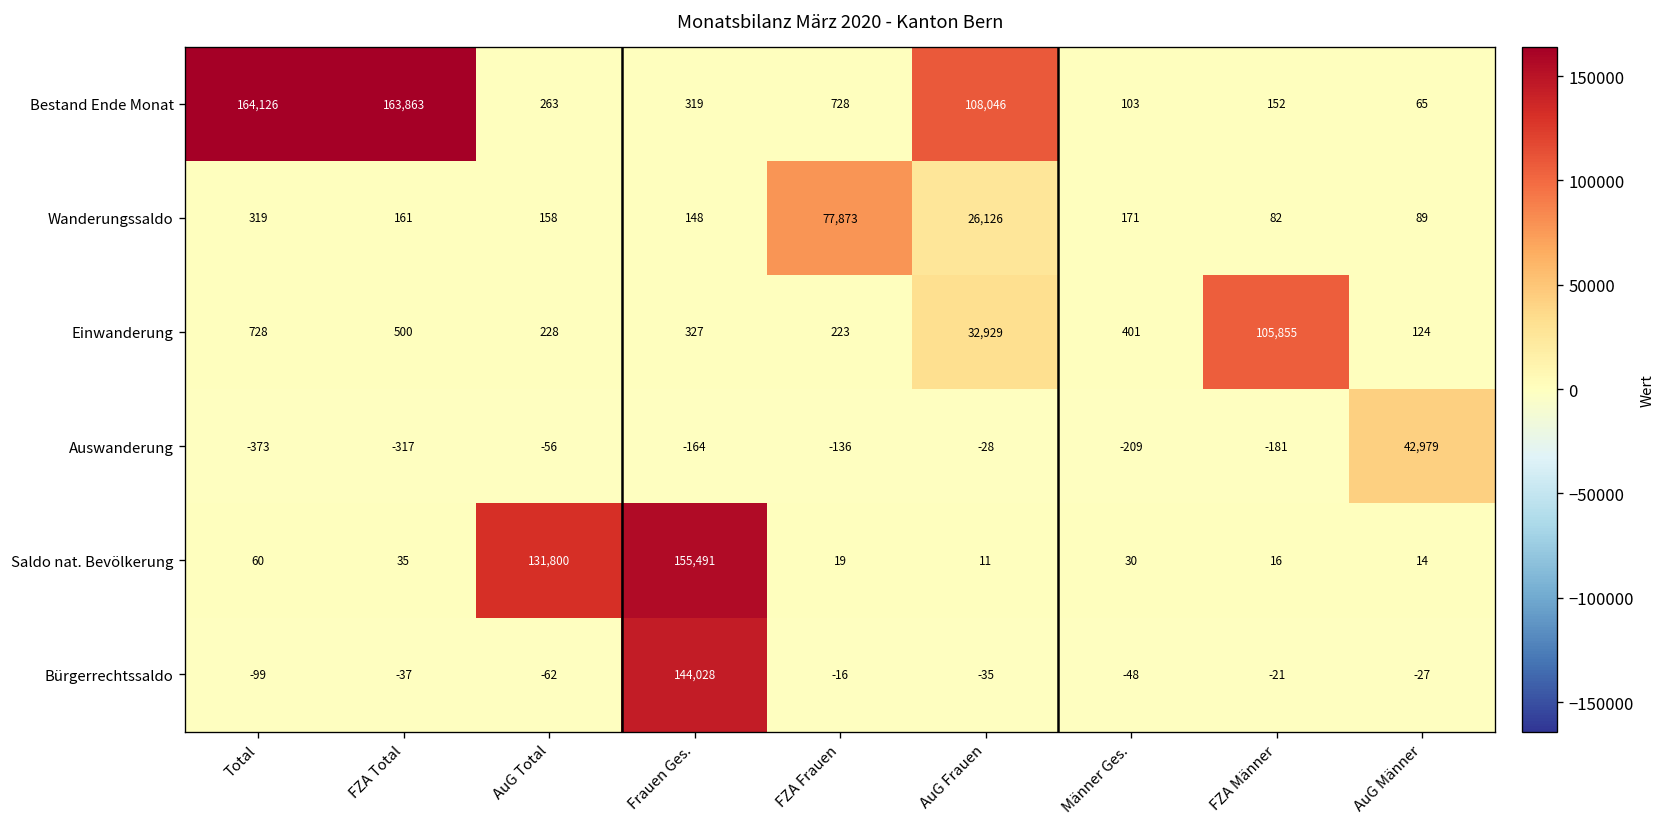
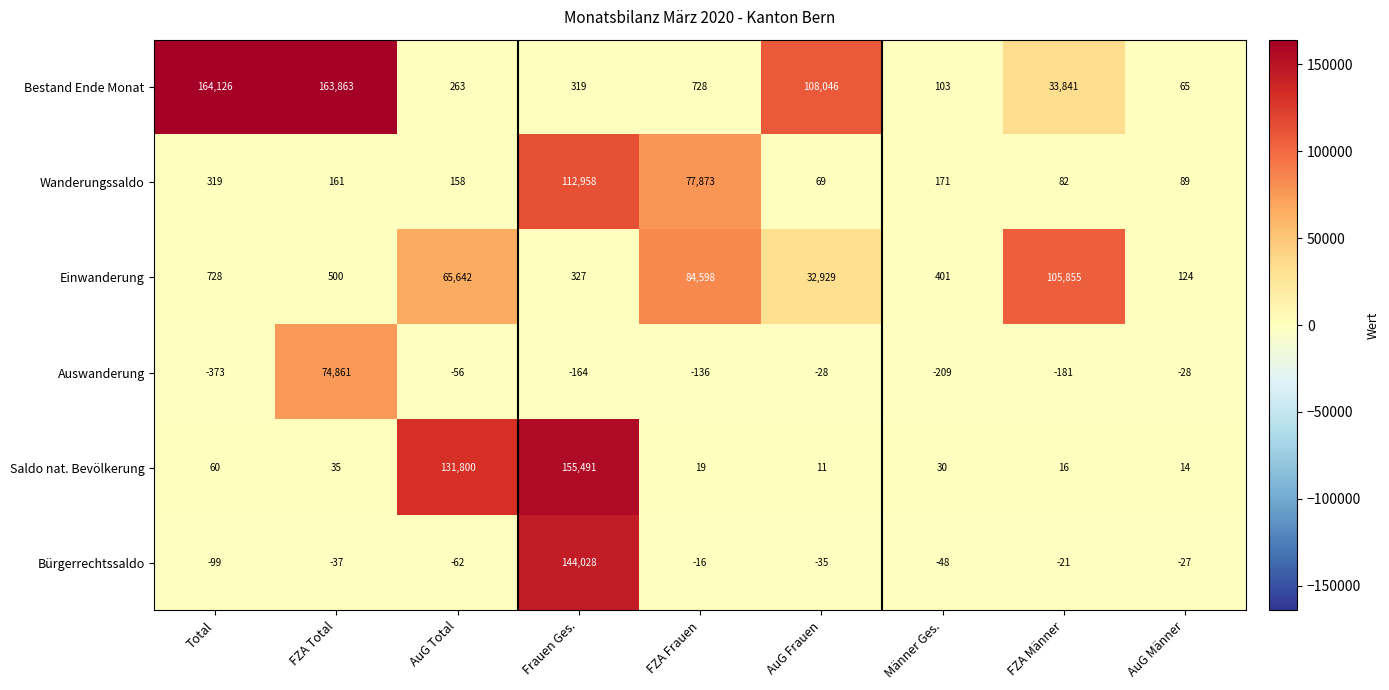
  {
    "Bestand Ende Monat": {
      "Total": "164,126",
      "FZA Total": "163,863",
      "AuG Total": "263",
      "Frauen Ges.": "319",
      "FZA Frauen": "728",
      "AuG Frauen": "108,046",
      "Männer Ges.": "103",
-     "FZA Männer": "152",
+     "FZA Männer": "33,841",
      "AuG Männer": "65"
    },
    "Wanderungssaldo": {
      "Total": "319",
      "FZA Total": "161",
      "AuG Total": "158",
-     "Frauen Ges.": "148",
+     "Frauen Ges.": "112,958",
      "FZA Frauen": "77,873",
-     "AuG Frauen": "26,126",
+     "AuG Frauen": "69",
      "Männer Ges.": "171",
      "FZA Männer": "82",
      "AuG Männer": "89"
    },
    "Einwanderung": {
      "Total": "728",
      "FZA Total": "500",
-     "AuG Total": "228",
+     "AuG Total": "65,642",
      "Frauen Ges.": "327",
-     "FZA Frauen": "223",
+     "FZA Frauen": "84,598",
      "AuG Frauen": "32,929",
      "Männer Ges.": "401",
      "FZA Männer": "105,855",
      "AuG Männer": "124"
    },
    "Auswanderung": {
      "Total": "-373",
-     "FZA Total": "-317",
+     "FZA Total": "74,861",
      "AuG Total": "-56",
      "Frauen Ges.": "-164",
      "FZA Frauen": "-136",
      "AuG Frauen": "-28",
      "Männer Ges.": "-209",
      "FZA Männer": "-181",
-     "AuG Männer": "42,979"
+     "AuG Männer": "-28"
    },
    "Saldo nat. Bevölkerung": {
      "Total": "60",
      "FZA Total": "35",
      "AuG Total": "131,800",
      "Frauen Ges.": "155,491",
      "FZA Frauen": "19",
      "AuG Frauen": "11",
      "Männer Ges.": "30",
      "FZA Männer": "16",
      "AuG Männer": "14"
    },
    "Bürgerrechtssaldo": {
      "Total": "-99",
      "FZA Total": "-37",
      "AuG Total": "-62",
      "Frauen Ges.": "144,028",
      "FZA Frauen": "-16",
      "AuG Frauen": "-35",
      "Männer Ges.": "-48",
      "FZA Männer": "-21",
      "AuG Männer": "-27"
    }
  }
